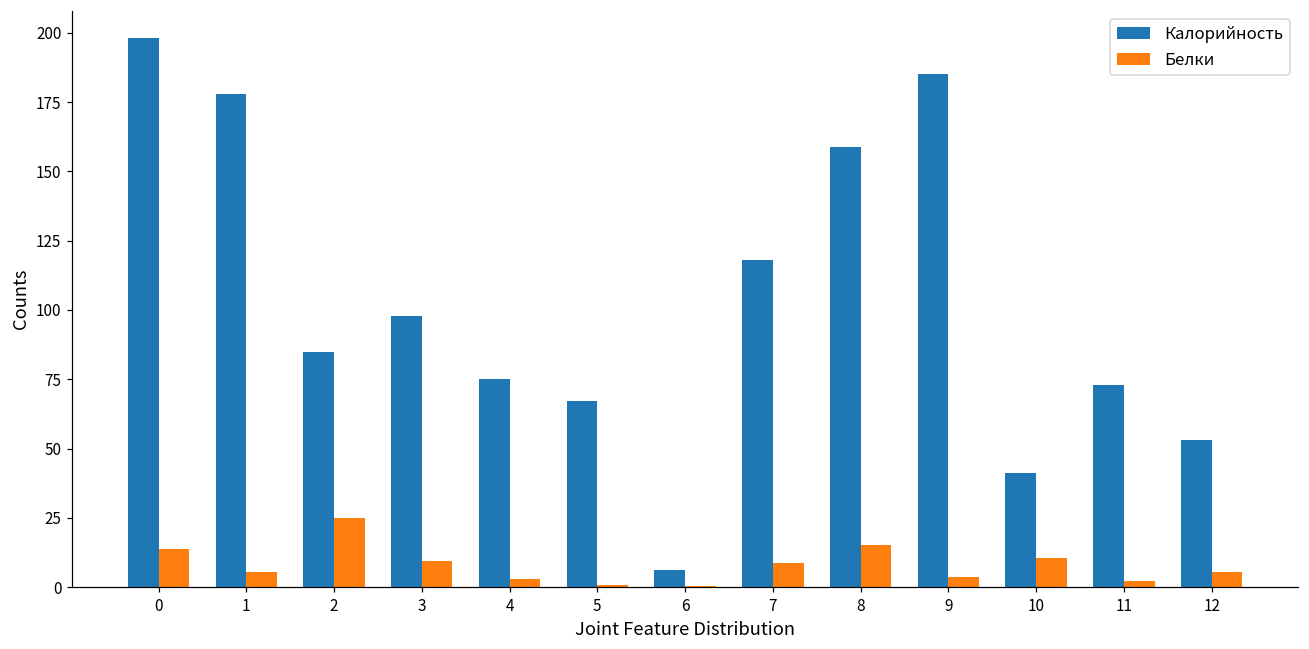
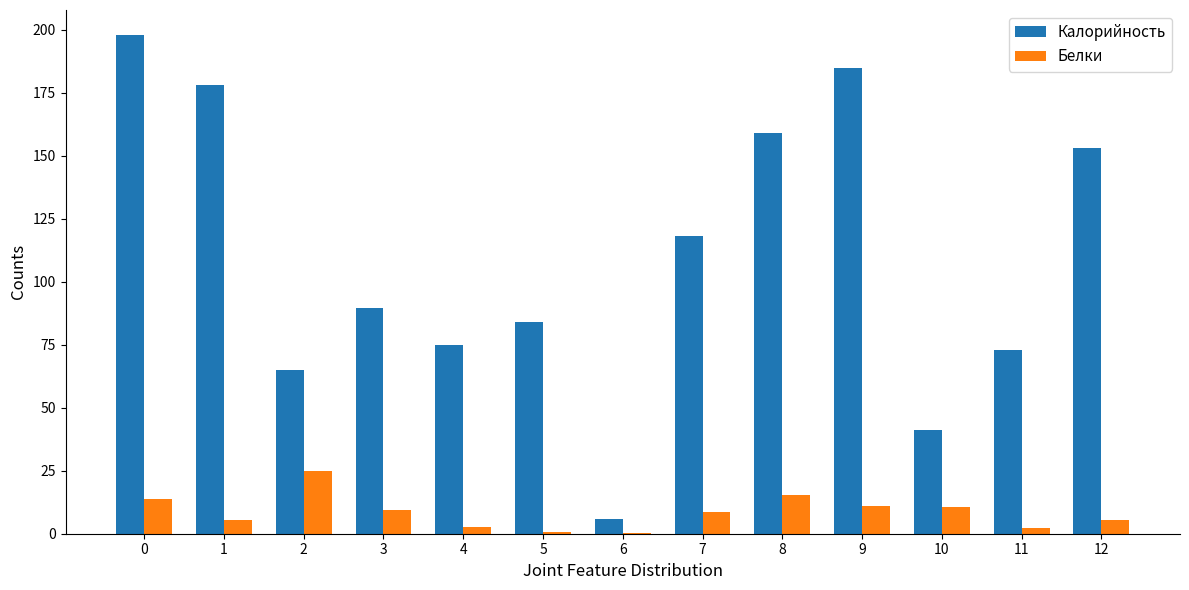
  {
    "Калорийность": {
      "0": 198,
      "1": 178,
-     "2": 85,
-     "3": 98,
+     "2": 65,
+     "3": 90,
      "4": 75,
-     "5": 67,
+     "5": 84,
      "6": 6,
      "7": 118,
      "8": 159,
      "9": 185,
      "10": 41,
      "11": 73,
-     "12": 53
+     "12": 153
    },
    "Белки": {
      "0": 14,
      "1": 5,
      "2": 25,
      "3": 9,
      "4": 3,
      "7": 9,
      "8": 15,
-     "9": 4,
+     "9": 11,
      "10": 11,
      "11": 2,
      "12": 6
    }
  }
